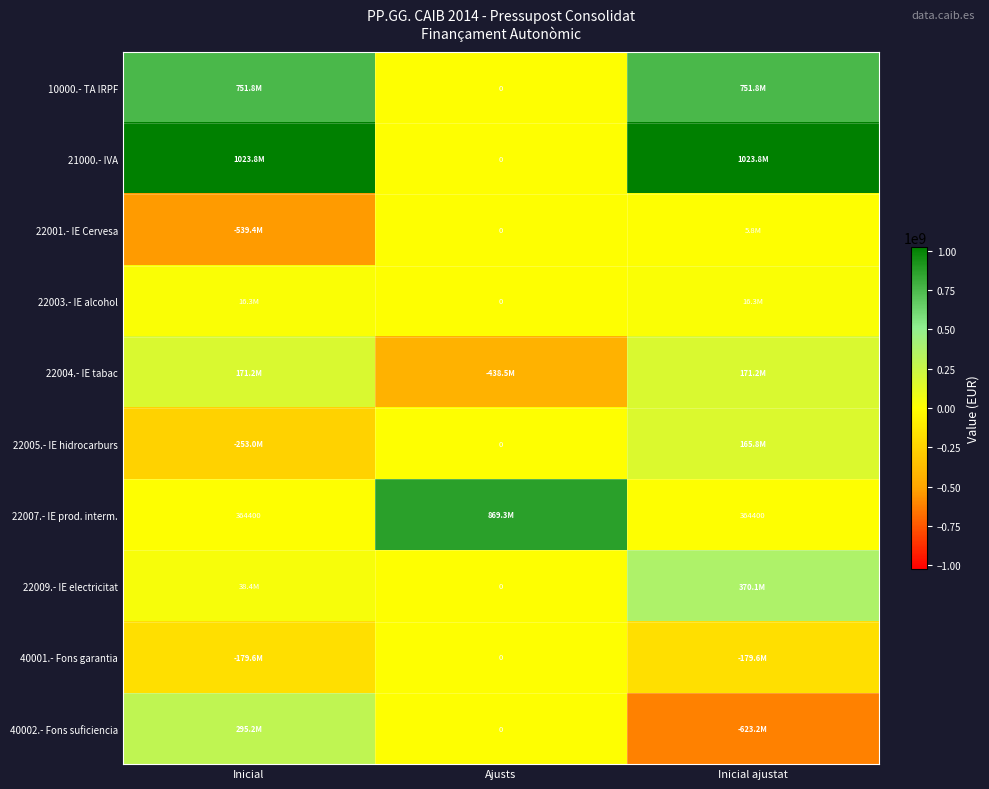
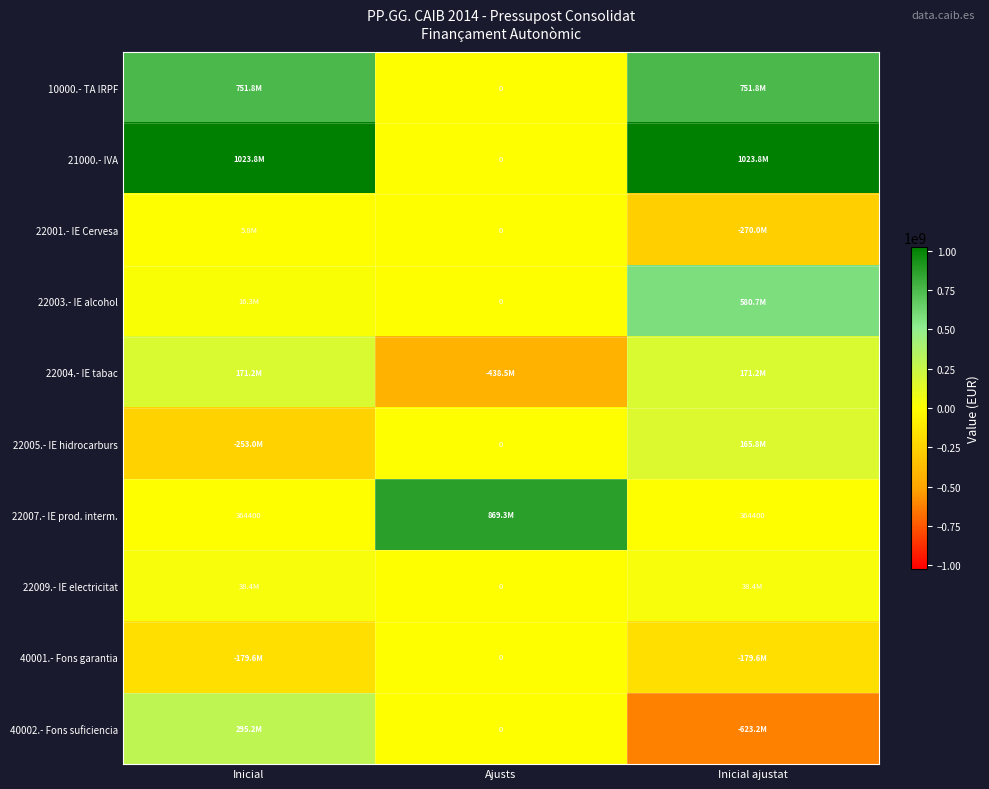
  {
    "10000.- TA IRPF": {
      "Inicial": "751.8M",
      "Ajusts": "0",
      "Inicial ajustat": "751.8M"
    },
    "21000.- IVA": {
      "Inicial": "1023.8M",
      "Ajusts": "0",
      "Inicial ajustat": "1023.8M"
    },
    "22001.- IE Cervesa": {
-     "Inicial": "-539.4M",
+     "Inicial": "5.8M",
      "Ajusts": "0",
-     "Inicial ajustat": "5.8M"
+     "Inicial ajustat": "-270.0M"
    },
    "22003.- IE alcohol": {
      "Inicial": "16.3M",
      "Ajusts": "0",
-     "Inicial ajustat": "16.3M"
+     "Inicial ajustat": "580.7M"
    },
    "22004.- IE tabac": {
      "Inicial": "171.2M",
      "Ajusts": "-438.5M",
      "Inicial ajustat": "171.2M"
    },
    "22005.- IE hidrocarburs": {
      "Inicial": "-253.0M",
      "Ajusts": "0",
      "Inicial ajustat": "165.8M"
    },
    "22007.- IE prod. interm.": {
      "Inicial": "364400",
      "Ajusts": "869.3M",
      "Inicial ajustat": "364400"
    },
    "22009.- IE electricitat": {
      "Inicial": "38.4M",
      "Ajusts": "0",
-     "Inicial ajustat": "370.1M"
+     "Inicial ajustat": "38.4M"
    },
    "40001.- Fons garantia": {
      "Inicial": "-179.6M",
      "Ajusts": "0",
      "Inicial ajustat": "-179.6M"
    },
    "40002.- Fons suficiencia": {
      "Inicial": "295.2M",
      "Ajusts": "0",
      "Inicial ajustat": "-623.2M"
    }
  }
